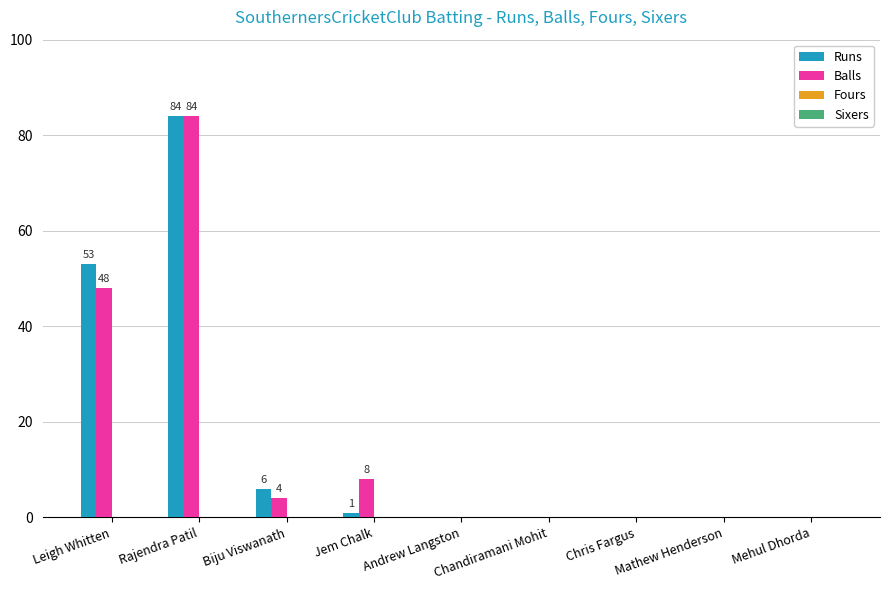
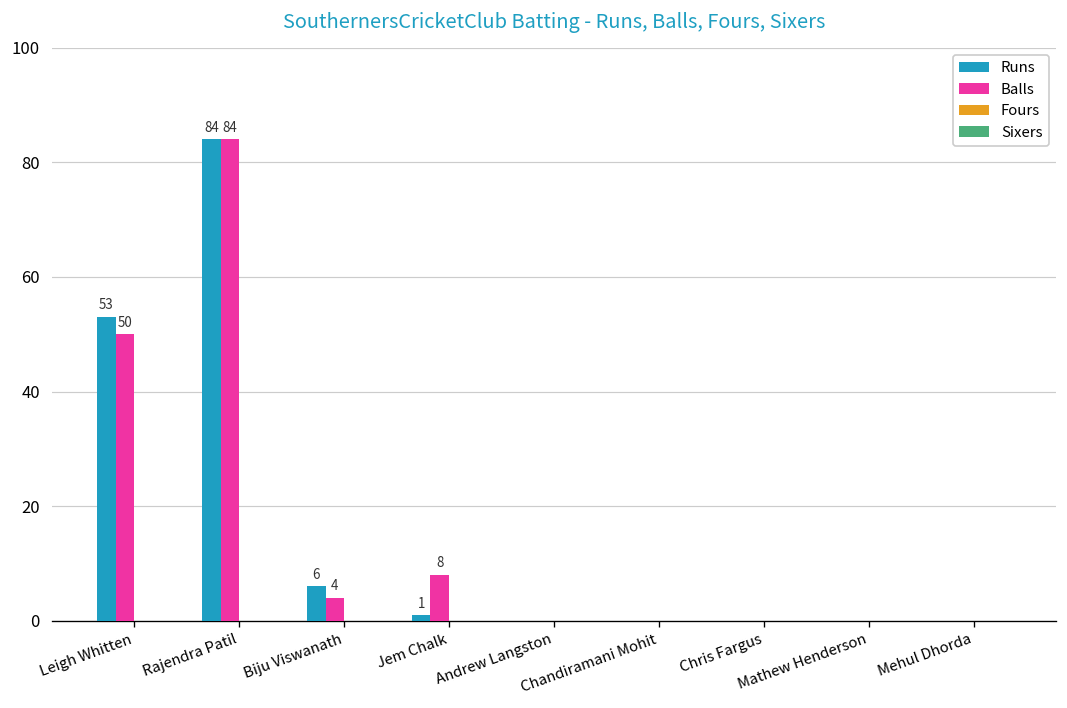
  {
    "Runs": {
      "Leigh Whitten": 53,
      "Rajendra Patil": 84,
      "Biju Viswanath": 6,
      "Jem Chalk": 1
    },
    "Balls": {
-     "Leigh Whitten": 48,
+     "Leigh Whitten": 50,
      "Rajendra Patil": 84,
      "Biju Viswanath": 4,
      "Jem Chalk": 8
    },
    "Fours": {
      "Leigh Whitten": 0,
      "Rajendra Patil": 0,
      "Biju Viswanath": 0,
      "Jem Chalk": 0,
      "Andrew Langston": 0,
      "Chandiramani Mohit": 0,
      "Chris Fargus": 0,
      "Mathew Henderson": 0,
      "Mehul Dhorda": 0
    },
    "Sixers": {
      "Leigh Whitten": 0,
      "Rajendra Patil": 0,
      "Biju Viswanath": 0,
      "Jem Chalk": 0,
      "Andrew Langston": 0,
      "Chandiramani Mohit": 0,
      "Chris Fargus": 0,
      "Mathew Henderson": 0,
      "Mehul Dhorda": 0
    }
  }
